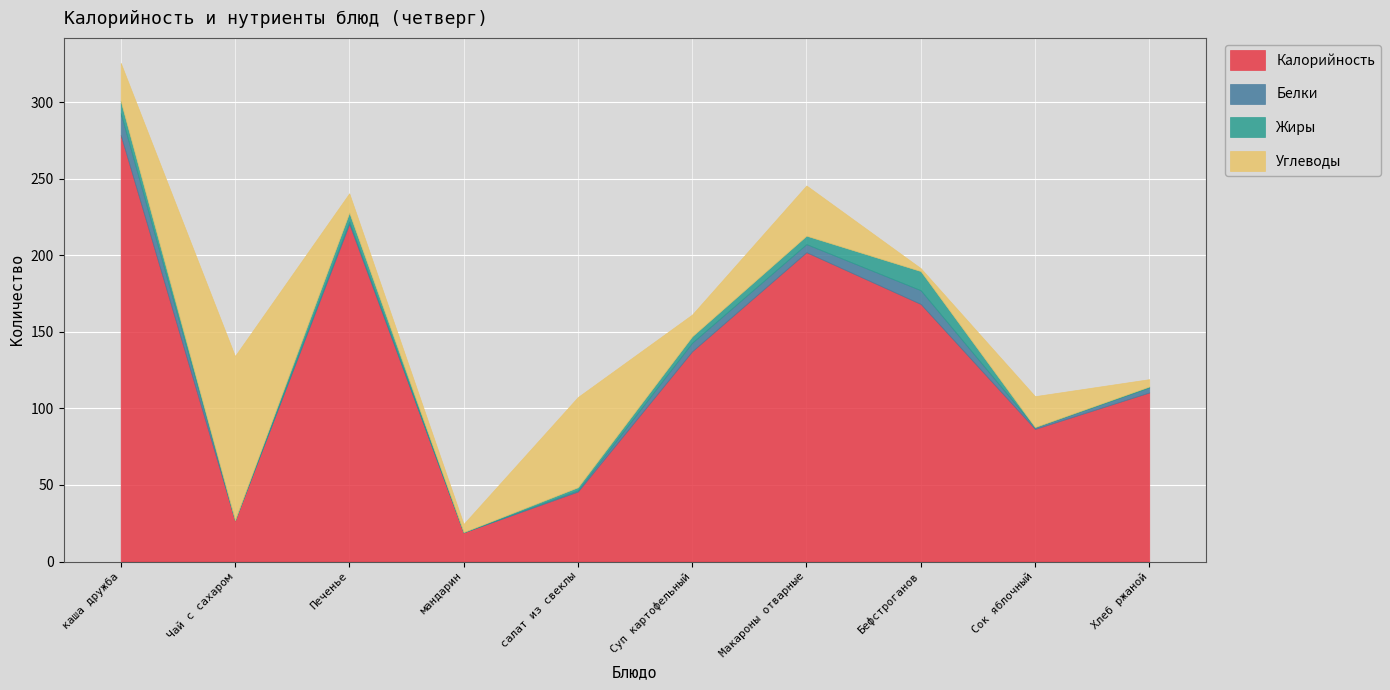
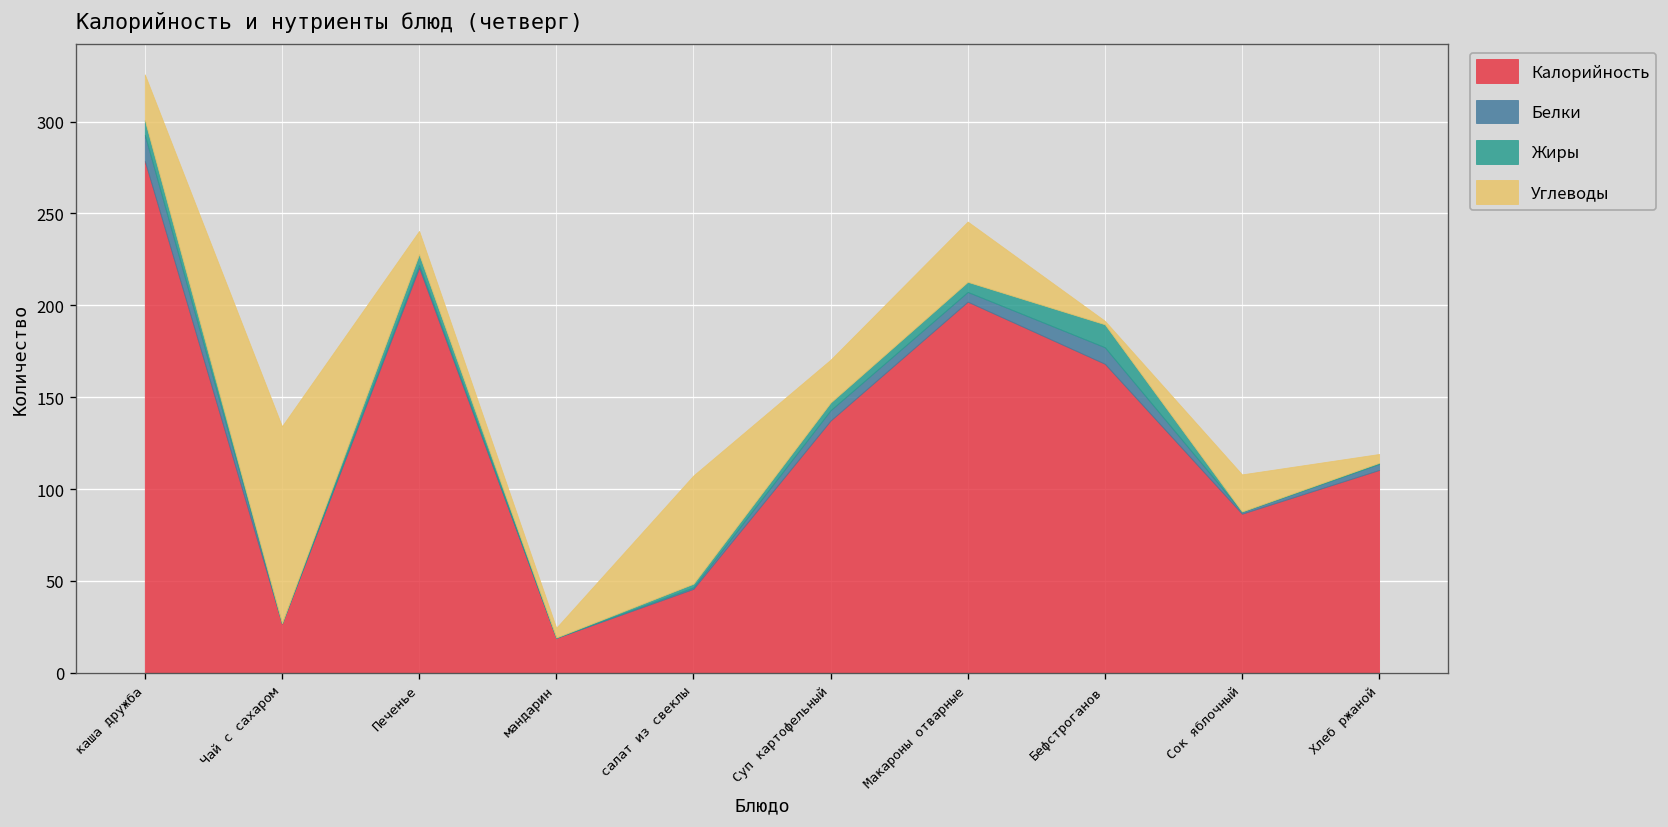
  {
    "Калорийность": {
      "каша дружба": 279,
      "Суп картофельный": 137,
      "Макароны отварные": 202,
      "Бефстроганов": 168,
      "Хлеб ржаной": 110
    },
    "Углеводы": {
      "каша дружба": 25,
      "Чай с сахаром": 107,
      "Печенье": 13,
      "мандарин": 5,
      "салат из свеклы": 59,
-     "Суп картофельный": 14,
+     "Суп картофельный": 23,
      "Макароны отварные": 33,
      "Бефстроганов": 2,
      "Сок яблочный": 20,
      "Хлеб ржаной": 5
    }
  }
